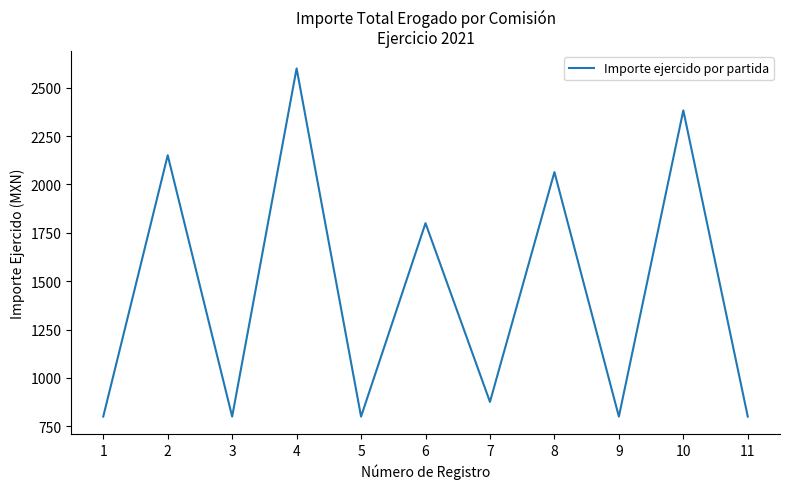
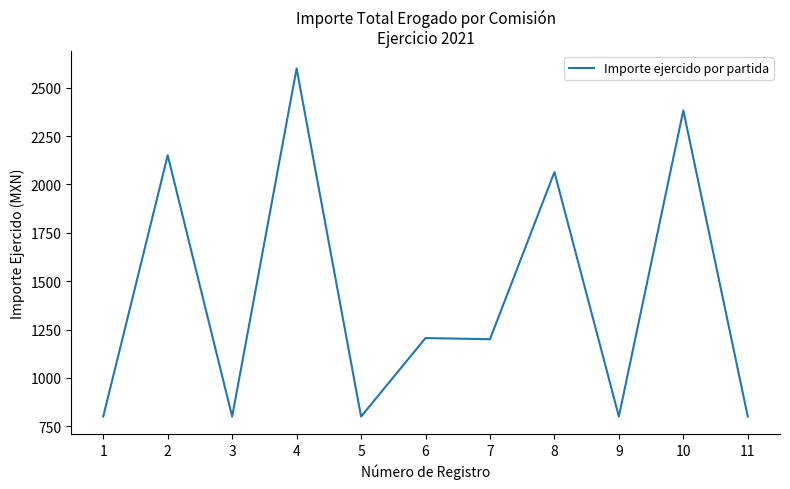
  {
    "1": 800,
    "2": 2150,
    "3": 800,
    "4": 2600,
    "5": 800,
-   "6": 1800,
-   "7": 880,
+   "6": 1210,
+   "7": 1200,
    "8": 2060,
    "9": 800,
    "10": 2380,
    "11": 800
  }
